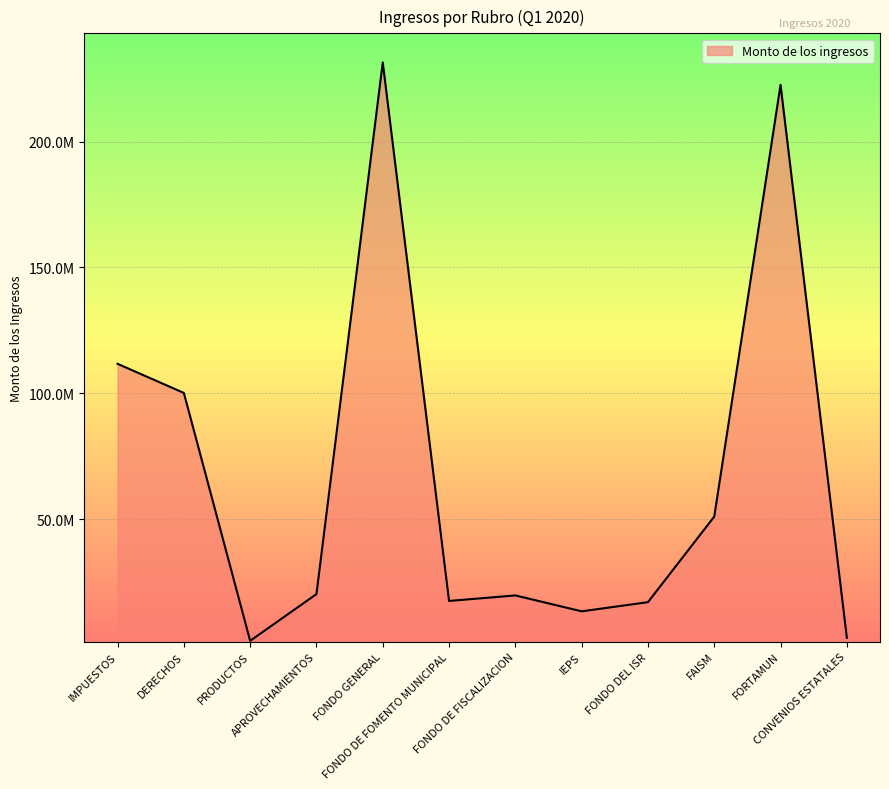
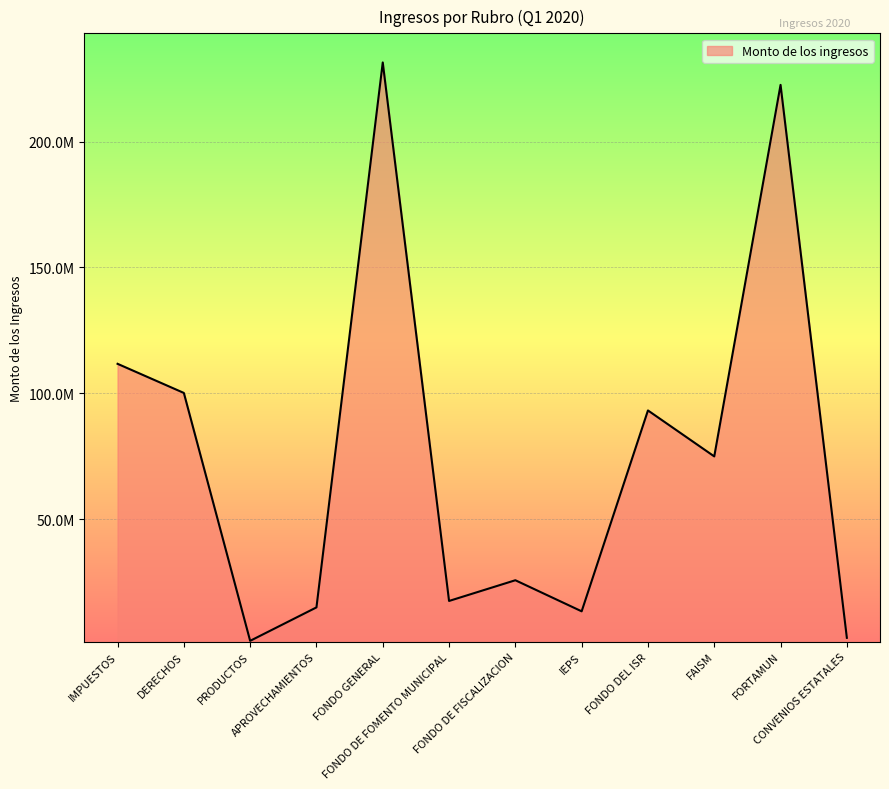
  {
    "IMPUESTOS": 112000000,
    "DERECHOS": 100000000,
    "PRODUCTOS": 2000000,
-   "APROVECHAMIENTOS": 20000000,
+   "APROVECHAMIENTOS": 15000000,
    "FONDO GENERAL": 232000000,
    "FONDO DE FOMENTO MUNICIPAL": 17000000,
-   "FONDO DE FISCALIZACION": 20000000,
+   "FONDO DE FISCALIZACION": 26000000,
    "IEPS": 13000000,
-   "FONDO DEL ISR": 17000000,
-   "FAISM": 51000000,
+   "FONDO DEL ISR": 93000000,
+   "FAISM": 75000000,
    "FORTAMUN": 223000000,
    "CONVENIOS ESTATALES": 3000000
  }
